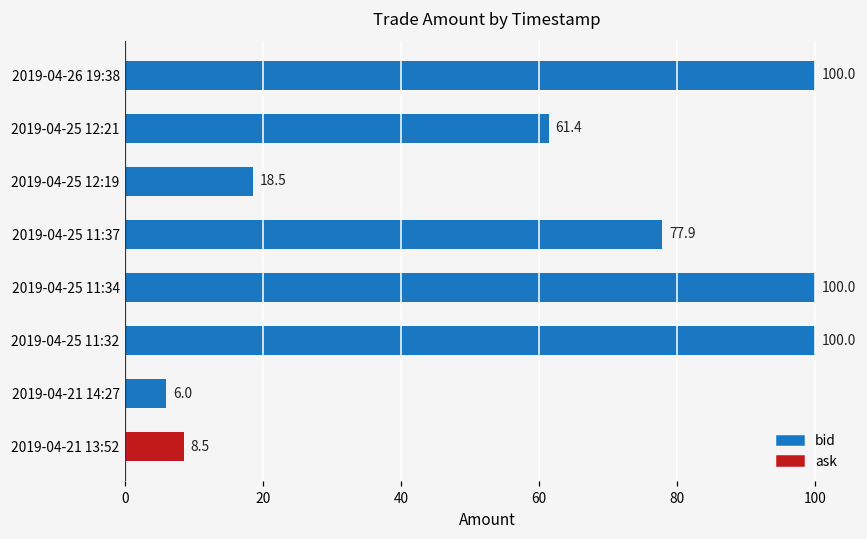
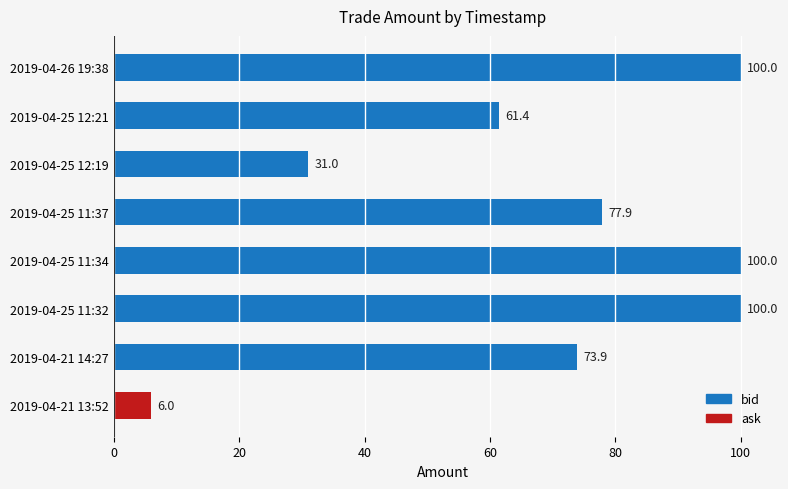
  {
    "2019-04-26 19:38": 100.0,
    "2019-04-25 12:21": 61.4,
-   "2019-04-25 12:19": 18.5,
+   "2019-04-25 12:19": 31.0,
    "2019-04-25 11:37": 77.9,
    "2019-04-25 11:34": 100.0,
    "2019-04-25 11:32": 100.0,
-   "2019-04-21 14:27": 6.0,
-   "2019-04-21 13:52": 8.5
+   "2019-04-21 14:27": 73.9,
+   "2019-04-21 13:52": 6.0
  }
